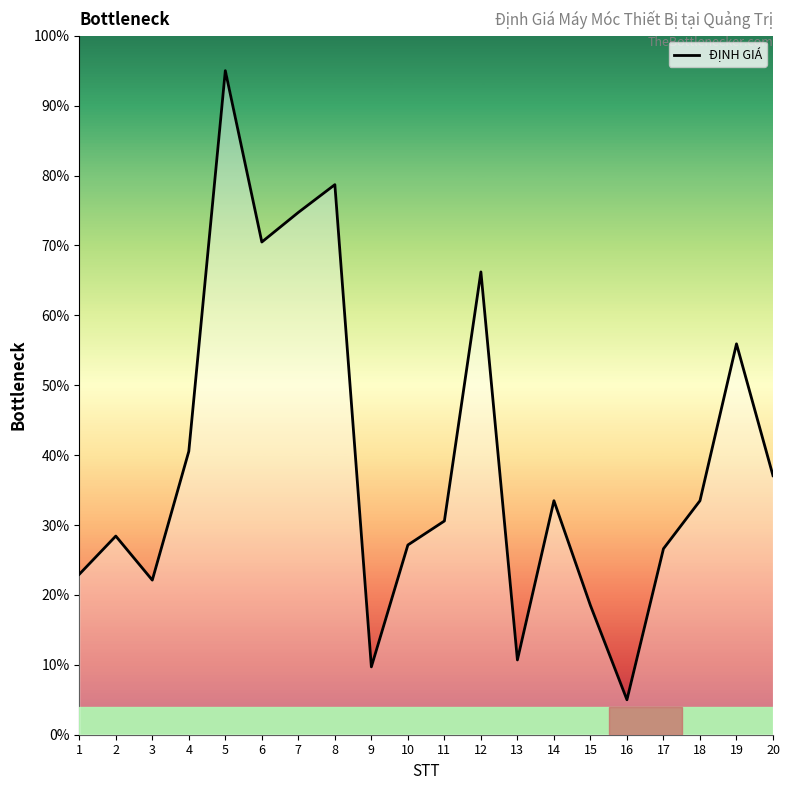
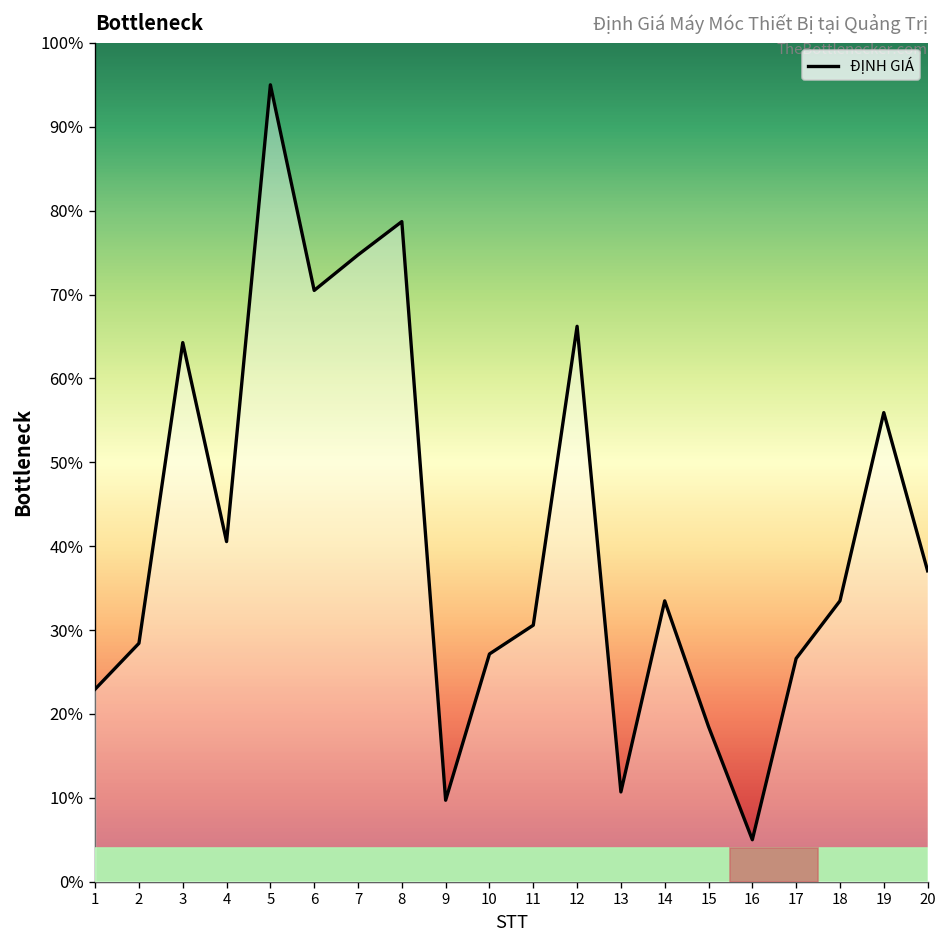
  {
    "1": "23%",
    "2": "28%",
-   "3": "22%",
+   "3": "64%",
    "4": "41%",
    "5": "95%",
    "6": "70%",
    "7": "75%",
    "8": "79%",
    "9": "10%",
    "10": "27%",
    "11": "31%",
    "12": "66%",
    "13": "11%",
    "14": "33%",
    "15": "18%",
    "16": "5%",
    "17": "27%",
    "18": "33%",
    "19": "56%",
    "20": "37%"
  }
